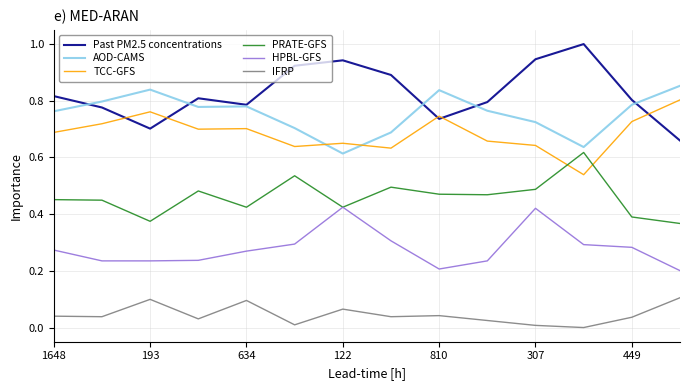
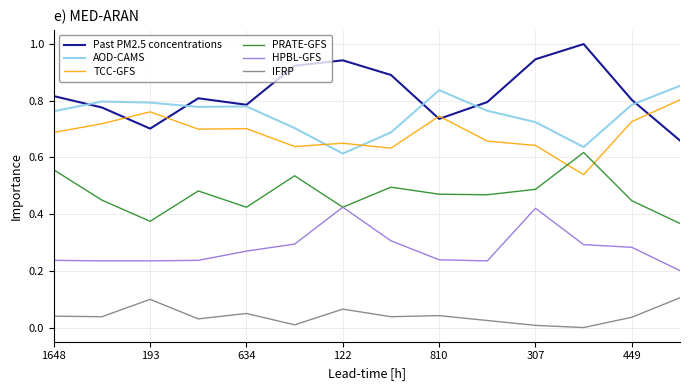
  {
    "Past PM2.5 concentrations": {
      "1648": 0.82,
      "193": 0.70,
      "122": 0.94,
      "810": 0.74,
      "307": 0.95,
      "449": 0.80
    },
    "AOD-CAMS": {
      "1648": 0.76,
-     "193": 0.84,
+     "193": 0.79,
      "122": 0.61,
      "810": 0.84,
      "307": 0.72,
      "449": 0.79
    },
    "TCC-GFS": {
      "1648": 0.69,
      "193": 0.76,
      "634": 0.70,
      "122": 0.65,
      "810": 0.75,
      "307": 0.64,
      "449": 0.73
    },
    "PRATE-GFS": {
-     "1648": 0.45,
+     "1648": 0.56,
      "193": 0.37,
      "634": 0.42,
      "810": 0.47,
      "307": 0.49,
-     "449": 0.39
+     "449": 0.45
    },
    "HPBL-GFS": {
-     "1648": 0.27,
+     "1648": 0.24,
      "193": 0.24,
      "634": 0.27,
-     "810": 0.21,
+     "810": 0.24,
      "307": 0.42,
      "449": 0.28
    },
    "IFRP": {
      "1648": 0.04,
      "193": 0.10,
-     "634": 0.10,
+     "634": 0.05,
      "122": 0.07,
      "810": 0.04,
      "307": 0.01,
      "449": 0.04
    }
  }
